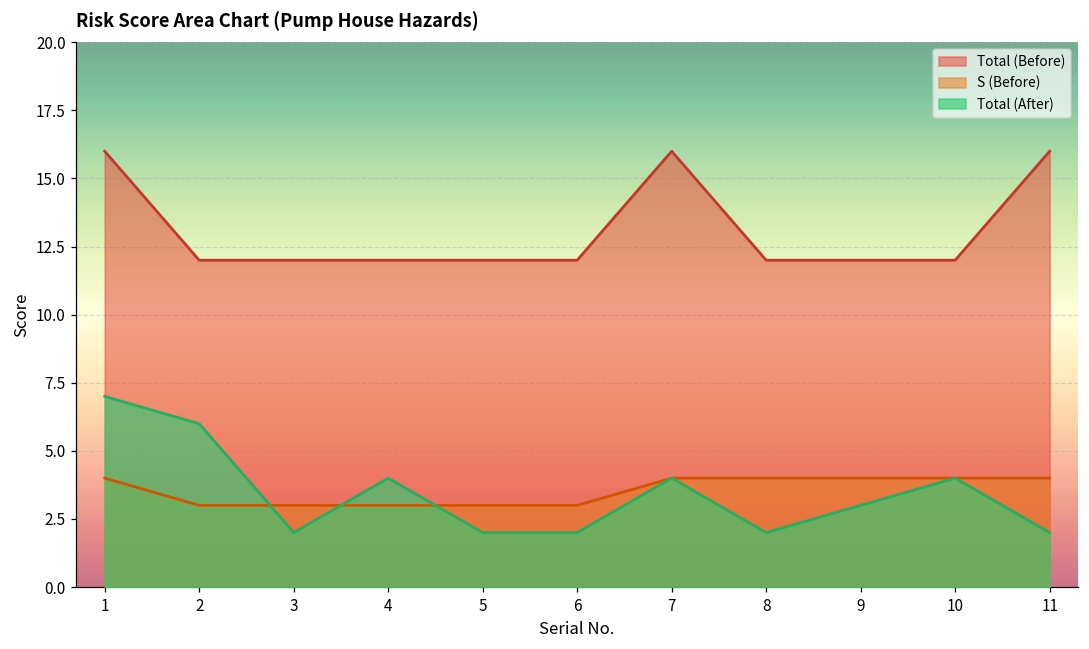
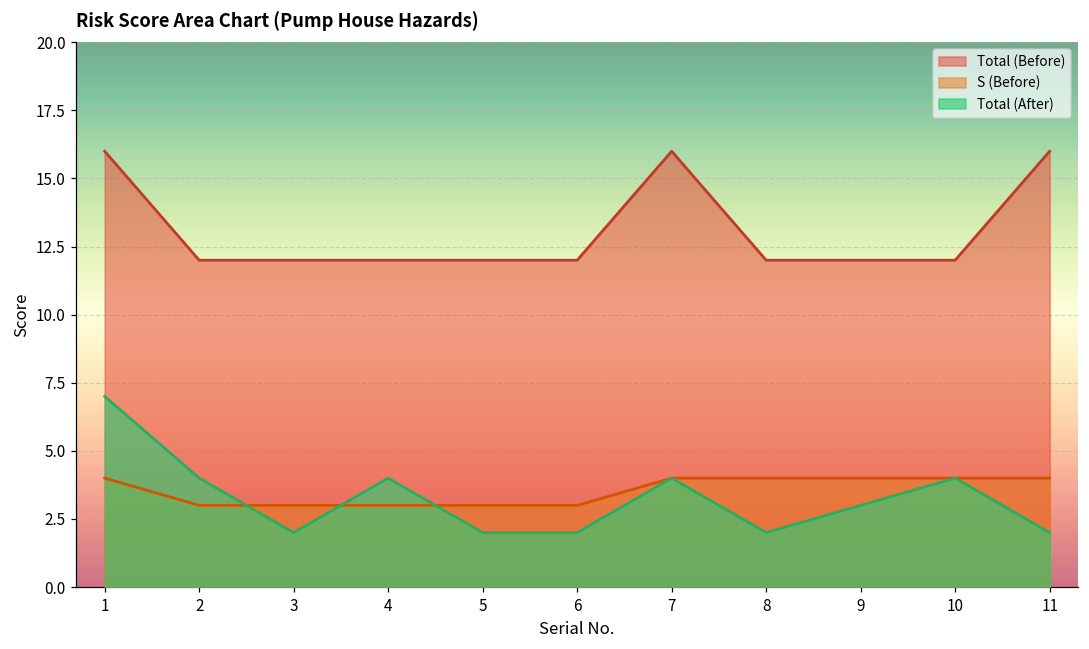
  {
    "Total (After)": {
      "1": 7,
-     "2": 6,
+     "2": 4,
      "3": 2,
      "4": 4,
      "5": 2,
      "6": 2,
      "8": 2,
      "9": 3,
      "11": 2
    }
  }
